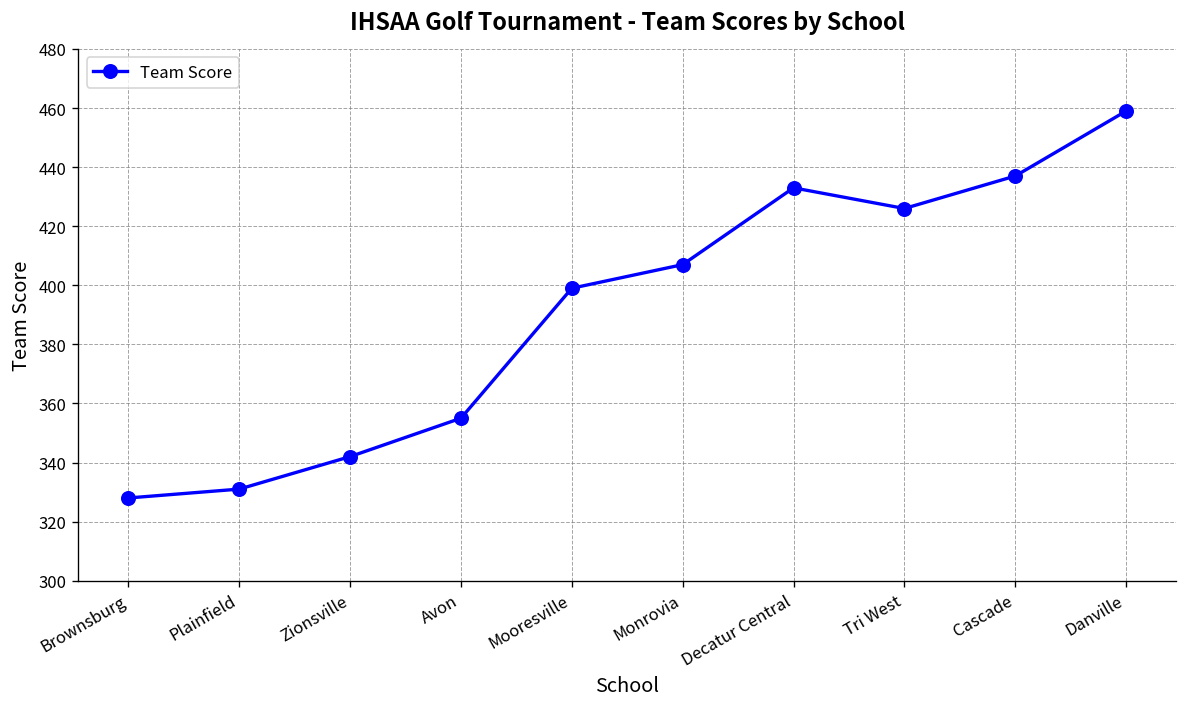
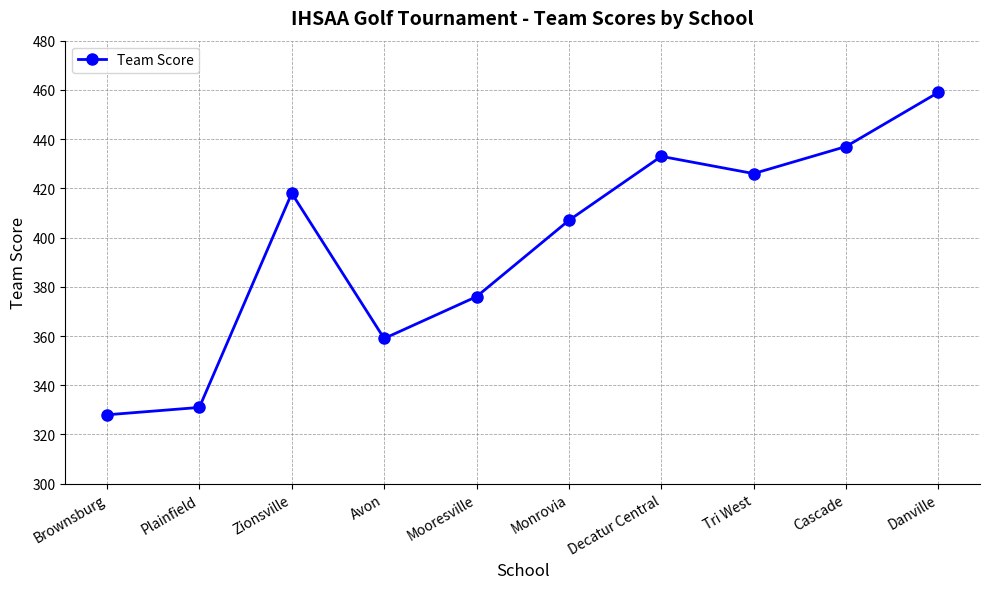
  {
    "Brownsburg": 328,
    "Plainfield": 331,
-   "Zionsville": 342,
-   "Avon": 355,
-   "Mooresville": 399,
+   "Zionsville": 418,
+   "Avon": 359,
+   "Mooresville": 376,
    "Monrovia": 407,
    "Decatur Central": 433,
    "Tri West": 426,
    "Cascade": 437,
    "Danville": 459
  }
